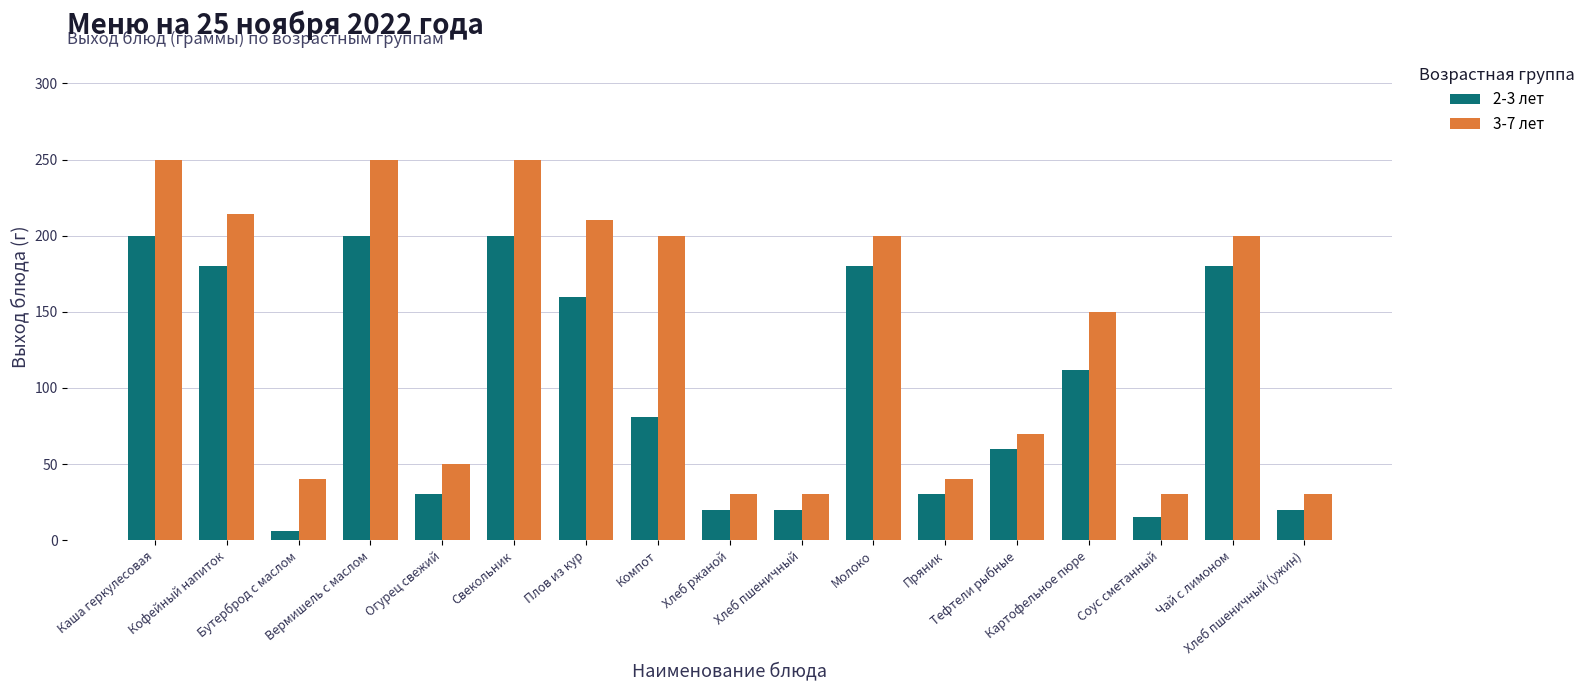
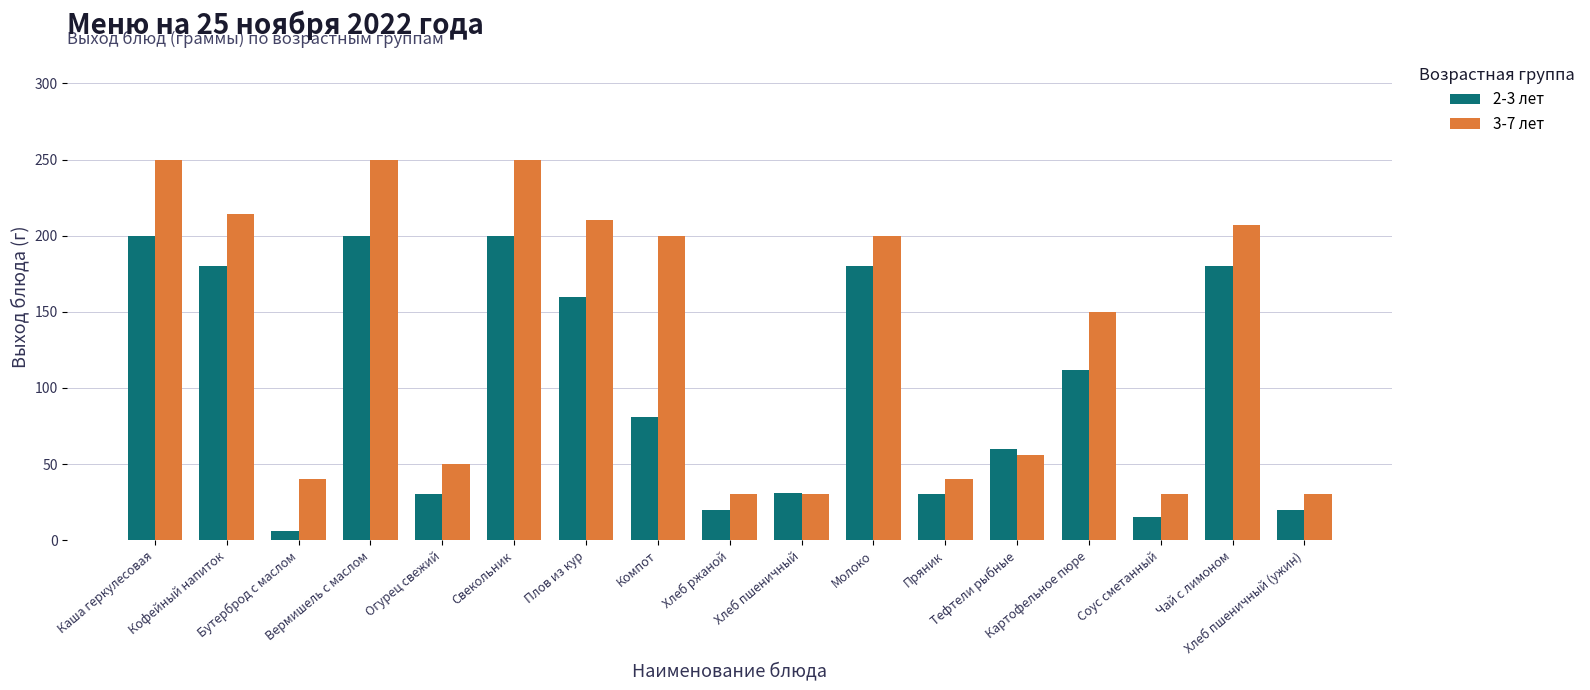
  {
    "2-3 лет": {
      "Каша геркулесовая": 200,
      "Кофейный напиток": 180,
      "Бутерброд с маслом": 6,
      "Вермишель с маслом": 200,
      "Огурец свежий": 30,
      "Свекольник": 200,
      "Плов из кур": 160,
      "Компот": 81,
      "Хлеб ржаной": 20,
-     "Хлеб пшеничный": 20,
+     "Хлеб пшеничный": 31,
      "Молоко": 180,
      "Пряник": 30,
      "Тефтели рыбные": 60,
      "Картофельное пюре": 112,
      "Соус сметанный": 15,
      "Чай с лимоном": 180,
      "Хлеб пшеничный (ужин)": 20
    },
    "3-7 лет": {
      "Каша геркулесовая": 250,
      "Кофейный напиток": 214,
      "Бутерброд с маслом": 40,
      "Вермишель с маслом": 250,
      "Огурец свежий": 50,
      "Свекольник": 250,
      "Плов из кур": 210,
      "Компот": 200,
      "Хлеб ржаной": 30,
      "Хлеб пшеничный": 30,
      "Молоко": 200,
      "Пряник": 40,
-     "Тефтели рыбные": 70,
+     "Тефтели рыбные": 56,
      "Картофельное пюре": 150,
      "Соус сметанный": 30,
-     "Чай с лимоном": 200,
+     "Чай с лимоном": 207,
      "Хлеб пшеничный (ужин)": 30
    }
  }
